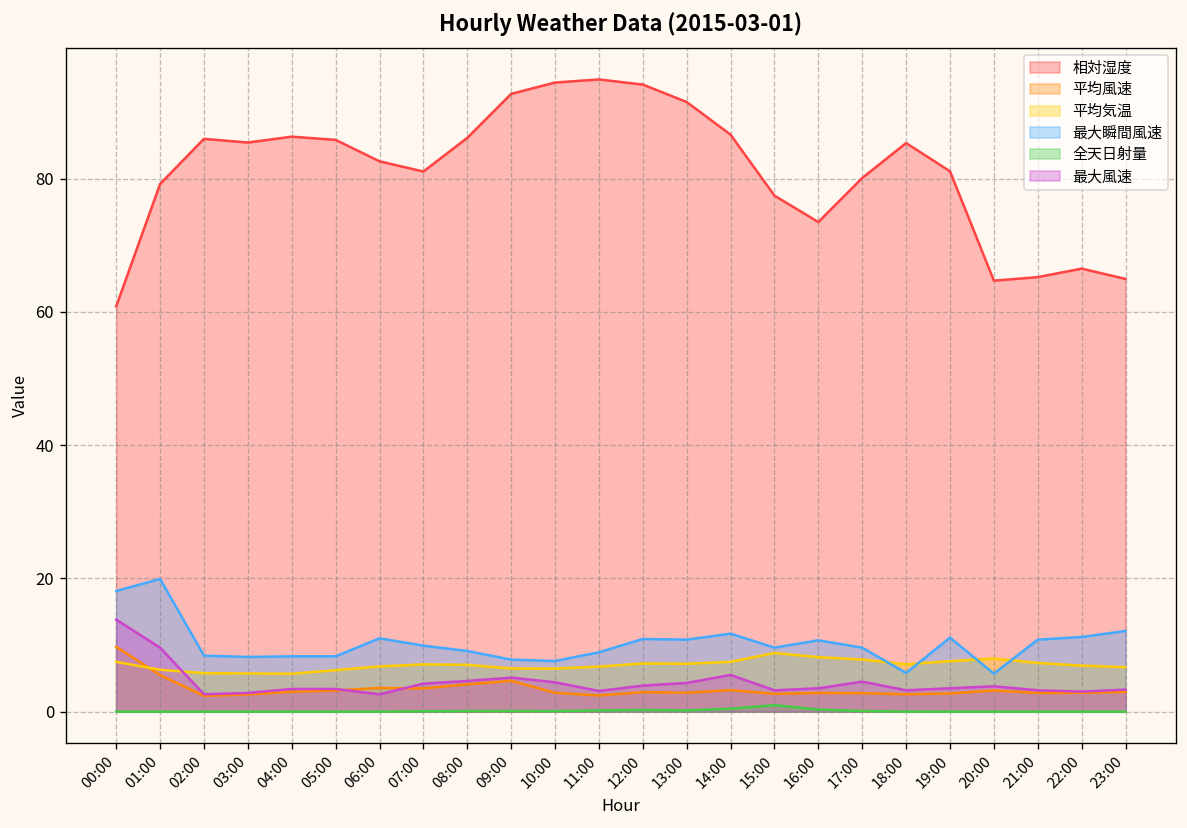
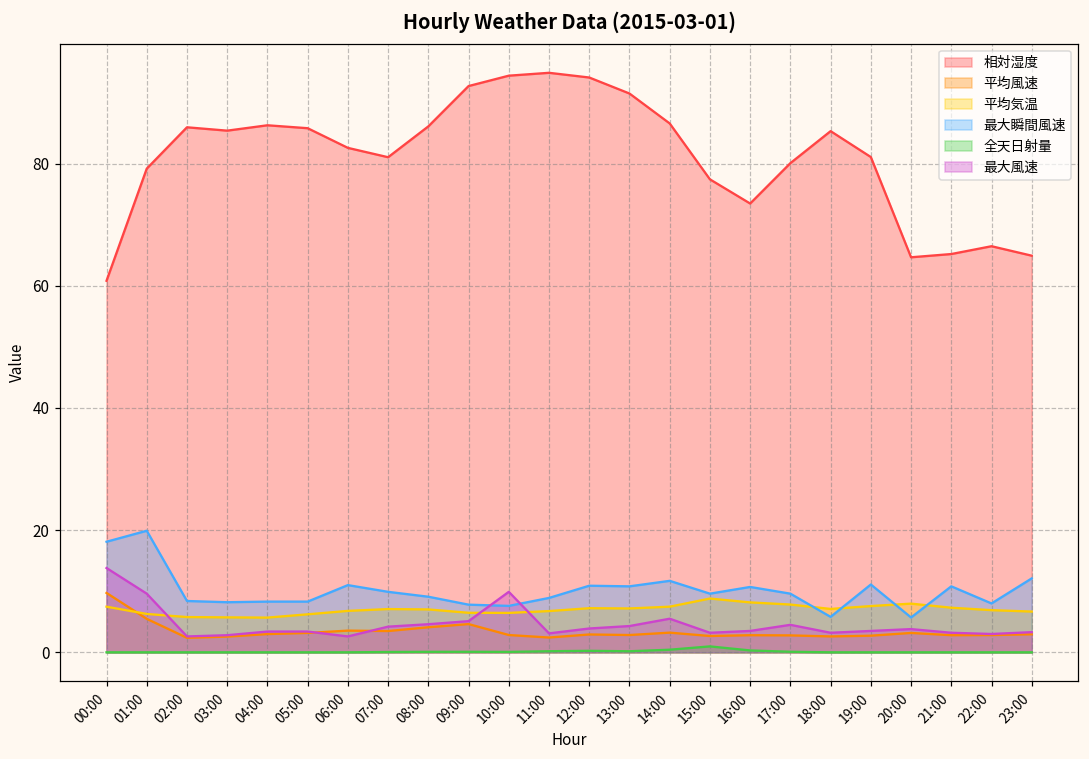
  {
    "最大瞬間風速": {
      "00:00": 18,
      "01:00": 20,
      "02:00": 8,
      "03:00": 8,
      "04:00": 8,
      "05:00": 8,
      "06:00": 11,
      "07:00": 10,
      "08:00": 9,
      "09:00": 8,
      "10:00": 8,
      "11:00": 9,
      "12:00": 11,
      "13:00": 11,
      "14:00": 12,
      "15:00": 10,
      "16:00": 11,
      "17:00": 10,
      "18:00": 6,
      "19:00": 11,
      "20:00": 6,
      "21:00": 11,
-     "22:00": 11,
+     "22:00": 8,
      "23:00": 12
    },
    "全天日射量": {
      "00:00": 0,
      "01:00": 0,
      "02:00": 0,
      "03:00": 0,
      "04:00": 0,
      "05:00": 0,
      "06:00": 0,
      "07:00": 0,
      "08:00": 0,
      "09:00": 0,
      "10:00": 0,
      "11:00": 0,
      "12:00": 0,
      "13:00": 0,
      "14:00": 0,
      "15:00": 1,
      "16:00": 0,
      "17:00": 0,
      "18:00": 0,
      "19:00": 0,
      "20:00": 0,
      "21:00": 0,
      "22:00": 0,
      "23:00": 0
    },
    "最大風速": {
      "00:00": 14,
      "01:00": 10,
      "06:00": 3,
      "07:00": 4,
      "08:00": 5,
      "09:00": 5,
-     "10:00": 4,
+     "10:00": 10,
      "11:00": 3,
      "12:00": 4,
      "13:00": 4,
      "14:00": 6,
      "15:00": 3,
      "16:00": 4,
      "17:00": 5,
      "18:00": 3,
      "19:00": 4,
      "20:00": 4
    }
  }
